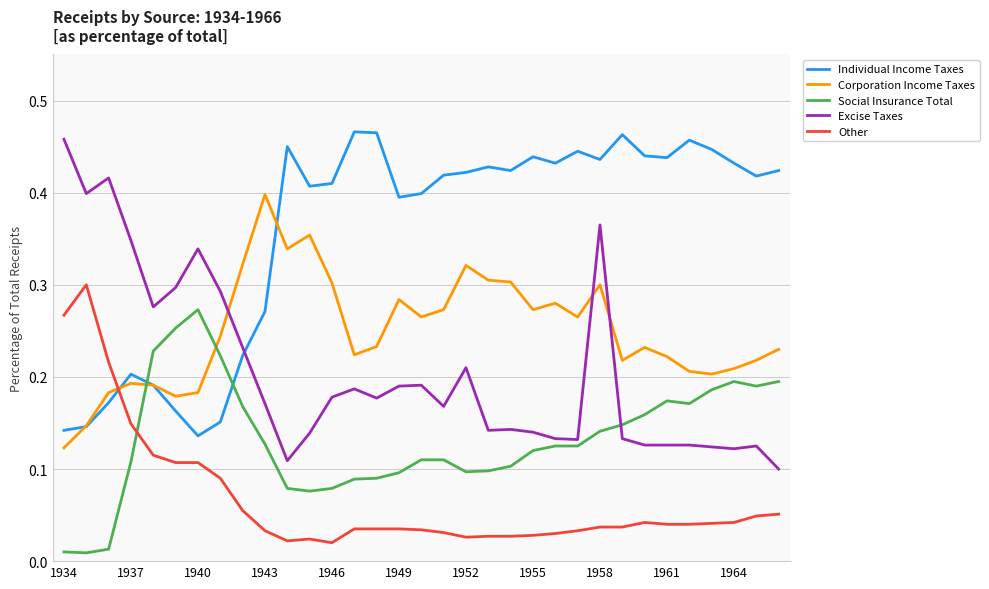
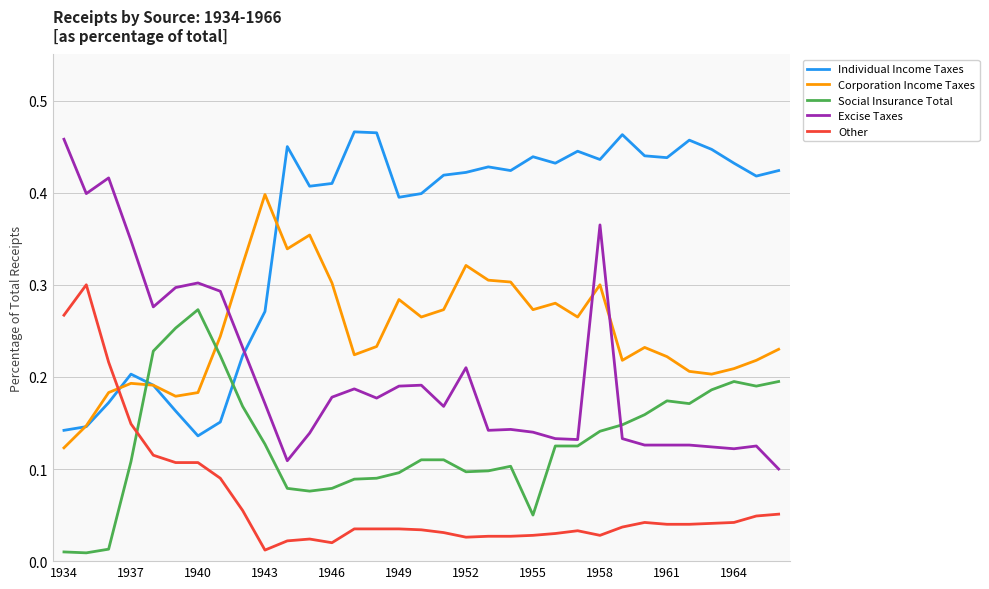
  {
    "Individual Income Taxes": {
      "1934": 0.14,
      "1937": 0.20,
      "1940": 0.14,
      "1943": 0.27,
      "1946": 0.41,
      "1949": 0.40,
      "1952": 0.42,
      "1955": 0.44,
      "1958": 0.44,
      "1961": 0.44,
      "1964": 0.43
    },
    "Corporation Income Taxes": {
      "1934": 0.12,
      "1937": 0.19,
      "1940": 0.18,
      "1943": 0.40,
      "1946": 0.30,
      "1949": 0.28,
      "1952": 0.32,
      "1955": 0.27,
      "1958": 0.30,
      "1961": 0.22,
      "1964": 0.21
    },
    "Social Insurance Total": {
      "1934": 0.01,
      "1937": 0.11,
      "1940": 0.27,
      "1943": 0.13,
      "1946": 0.08,
      "1949": 0.10,
      "1952": 0.10,
-     "1955": 0.12,
+     "1955": 0.05,
      "1958": 0.14,
      "1961": 0.17,
      "1964": 0.20
    },
    "Excise Taxes": {
      "1934": 0.46,
      "1937": 0.35,
-     "1940": 0.34,
+     "1940": 0.30,
      "1943": 0.17,
      "1946": 0.18,
      "1949": 0.19,
      "1952": 0.21,
      "1955": 0.14,
      "1958": 0.37,
      "1961": 0.13,
      "1964": 0.12
    },
    "Other": {
      "1934": 0.27,
      "1937": 0.15,
      "1940": 0.11,
-     "1943": 0.03,
+     "1943": 0.01,
      "1946": 0.02,
      "1949": 0.04,
      "1952": 0.03,
      "1955": 0.03,
-     "1958": 0.04,
+     "1958": 0.03,
      "1961": 0.04,
      "1964": 0.04
    }
  }
